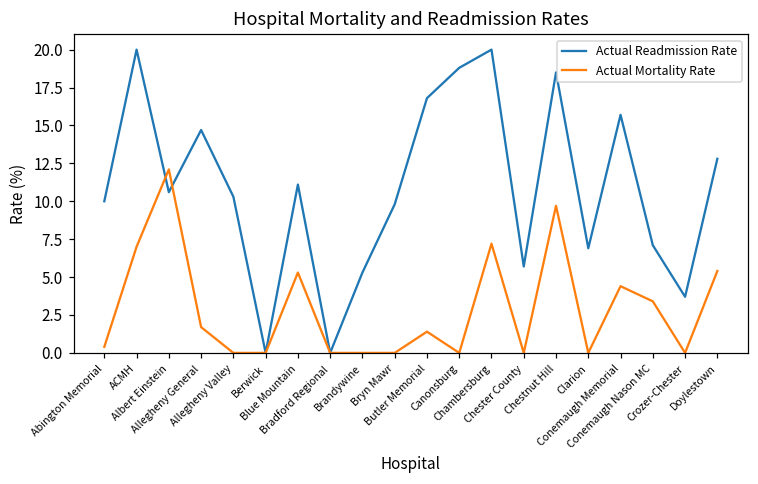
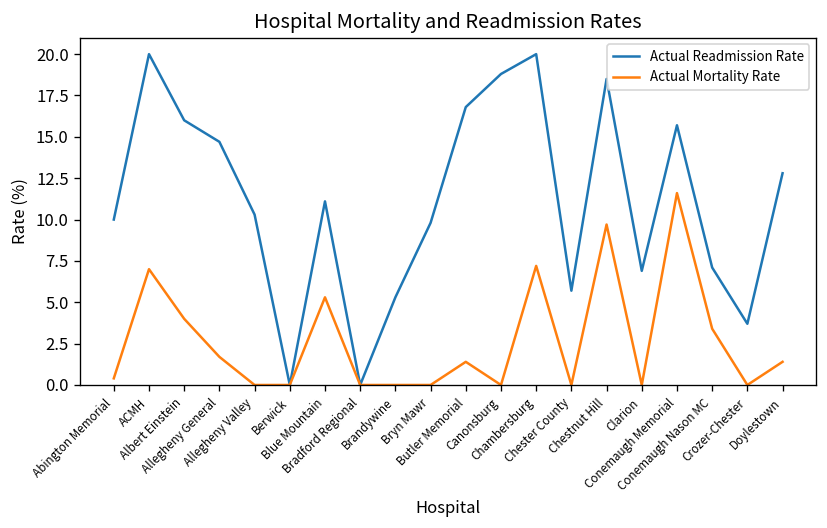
  {
    "Actual Readmission Rate": {
      "Abington Memorial": 10.0,
      "ACMH": 20.0,
-     "Albert Einstein": 10.6,
+     "Albert Einstein": 16.0,
      "Allegheny General": 14.7,
      "Allegheny Valley": 10.3,
      "Blue Mountain": 11.1,
      "Brandywine": 5.3,
      "Bryn Mawr": 9.8,
      "Butler Memorial": 16.8,
      "Canonsburg": 18.8,
      "Chambersburg": 20.0,
      "Chester County": 5.7,
      "Chestnut Hill": 18.5,
      "Clarion": 6.9,
      "Conemaugh Memorial": 15.7,
      "Conemaugh Nason MC": 7.1,
      "Crozer-Chester": 3.7,
      "Doylestown": 12.8
    },
    "Actual Mortality Rate": {
      "Abington Memorial": 0.4,
      "ACMH": 7.0,
-     "Albert Einstein": 12.1,
+     "Albert Einstein": 4.0,
      "Allegheny General": 1.7,
      "Allegheny Valley": 0.0,
      "Blue Mountain": 5.3,
      "Brandywine": 0.0,
      "Bryn Mawr": 0.0,
      "Butler Memorial": 1.4,
      "Canonsburg": 0.0,
      "Chambersburg": 7.2,
      "Chester County": 0.0,
      "Chestnut Hill": 9.7,
      "Clarion": 0.0,
-     "Conemaugh Memorial": 4.4,
+     "Conemaugh Memorial": 11.6,
      "Conemaugh Nason MC": 3.4,
      "Crozer-Chester": 0.0,
-     "Doylestown": 5.4
+     "Doylestown": 1.4
    }
  }
